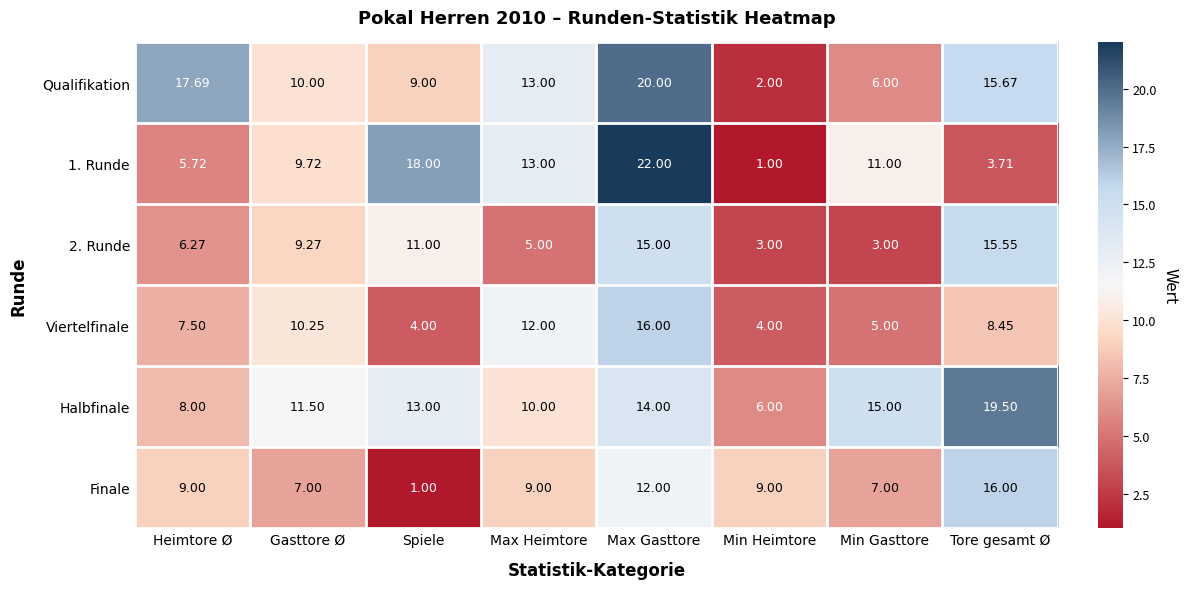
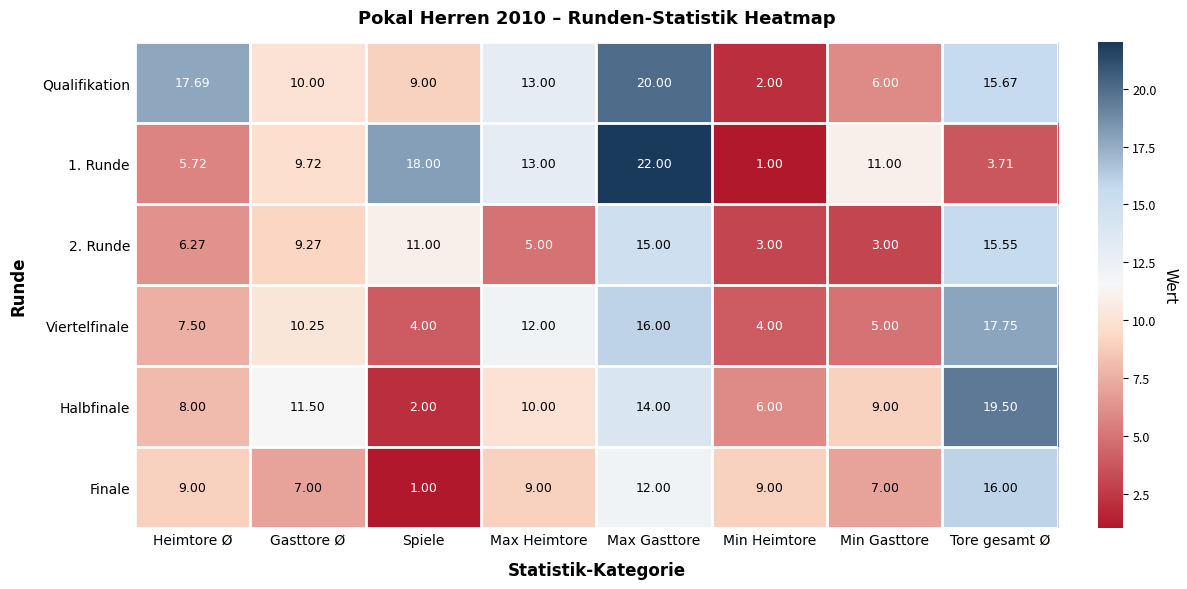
  {
    "Qualifikation": {
      "Heimtore Ø": 17.69,
      "Gasttore Ø": 10.00,
      "Spiele": 9.00,
      "Max Heimtore": 13.00,
      "Max Gasttore": 20.00,
      "Min Heimtore": 2.00,
      "Min Gasttore": 6.00,
      "Tore gesamt Ø": 15.67
    },
    "1. Runde": {
      "Heimtore Ø": 5.72,
      "Gasttore Ø": 9.72,
      "Spiele": 18.00,
      "Max Heimtore": 13.00,
      "Max Gasttore": 22.00,
      "Min Heimtore": 1.00,
      "Min Gasttore": 11.00,
      "Tore gesamt Ø": 3.71
    },
    "2. Runde": {
      "Heimtore Ø": 6.27,
      "Gasttore Ø": 9.27,
      "Spiele": 11.00,
      "Max Heimtore": 5.00,
      "Max Gasttore": 15.00,
      "Min Heimtore": 3.00,
      "Min Gasttore": 3.00,
      "Tore gesamt Ø": 15.55
    },
    "Viertelfinale": {
      "Heimtore Ø": 7.50,
      "Gasttore Ø": 10.25,
      "Spiele": 4.00,
      "Max Heimtore": 12.00,
      "Max Gasttore": 16.00,
      "Min Heimtore": 4.00,
      "Min Gasttore": 5.00,
-     "Tore gesamt Ø": 8.45
+     "Tore gesamt Ø": 17.75
    },
    "Halbfinale": {
      "Heimtore Ø": 8.00,
      "Gasttore Ø": 11.50,
-     "Spiele": 13.00,
+     "Spiele": 2.00,
      "Max Heimtore": 10.00,
      "Max Gasttore": 14.00,
      "Min Heimtore": 6.00,
-     "Min Gasttore": 15.00,
+     "Min Gasttore": 9.00,
      "Tore gesamt Ø": 19.50
    },
    "Finale": {
      "Heimtore Ø": 9.00,
      "Gasttore Ø": 7.00,
      "Spiele": 1.00,
      "Max Heimtore": 9.00,
      "Max Gasttore": 12.00,
      "Min Heimtore": 9.00,
      "Min Gasttore": 7.00,
      "Tore gesamt Ø": 16.00
    }
  }
